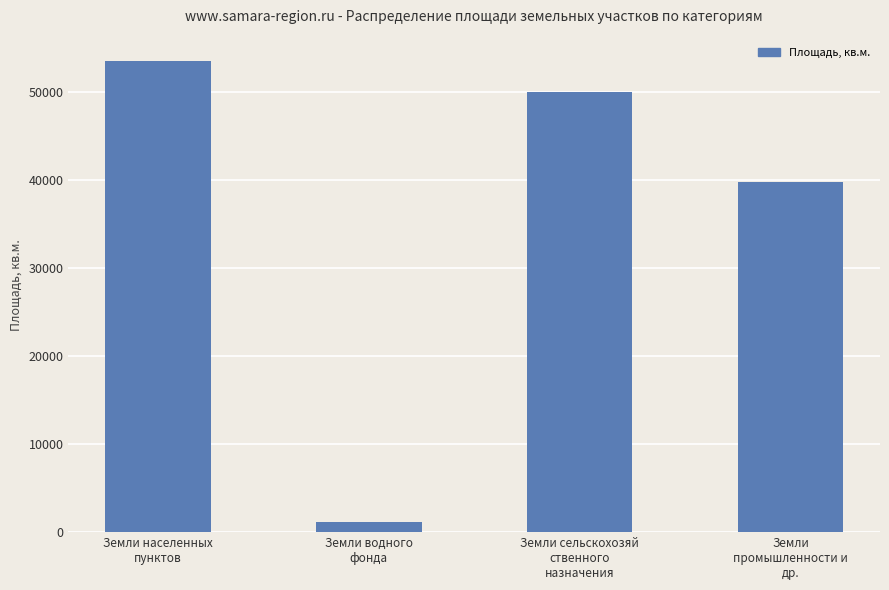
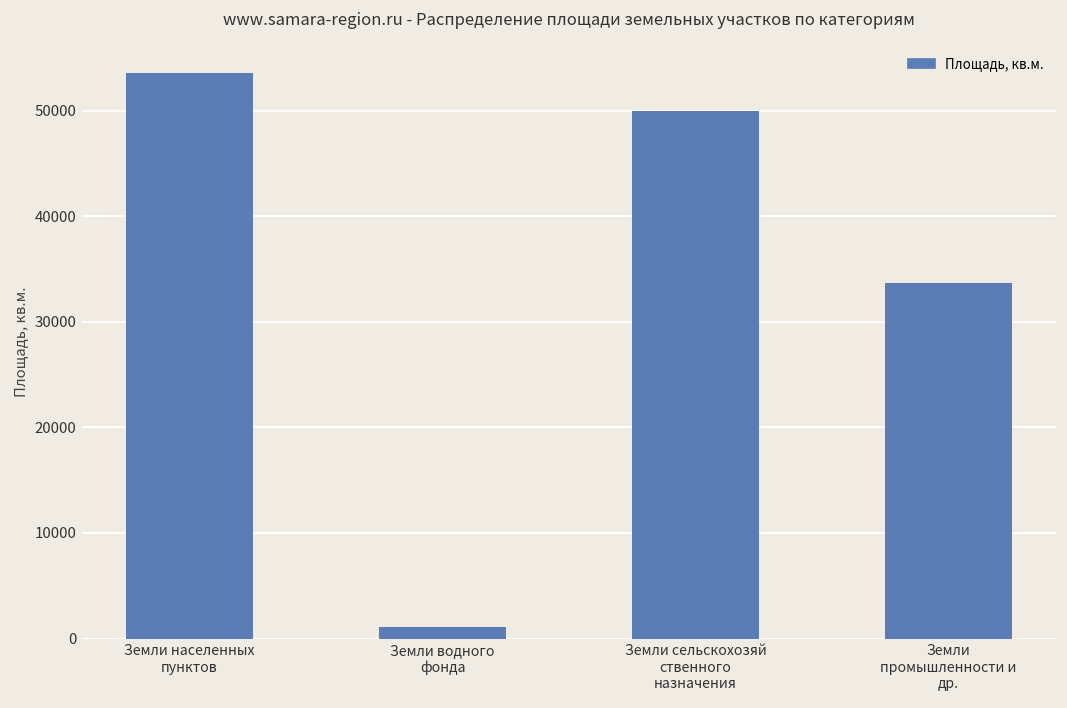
  {
    "Земли населенных пунктов": 54000,
    "Земли водного фонда": 1000,
    "Земли сельскохозяй ственного назначения": 50000,
-   "Земли промышленности и др.": 40000
+   "Земли промышленности и др.": 34000
  }
